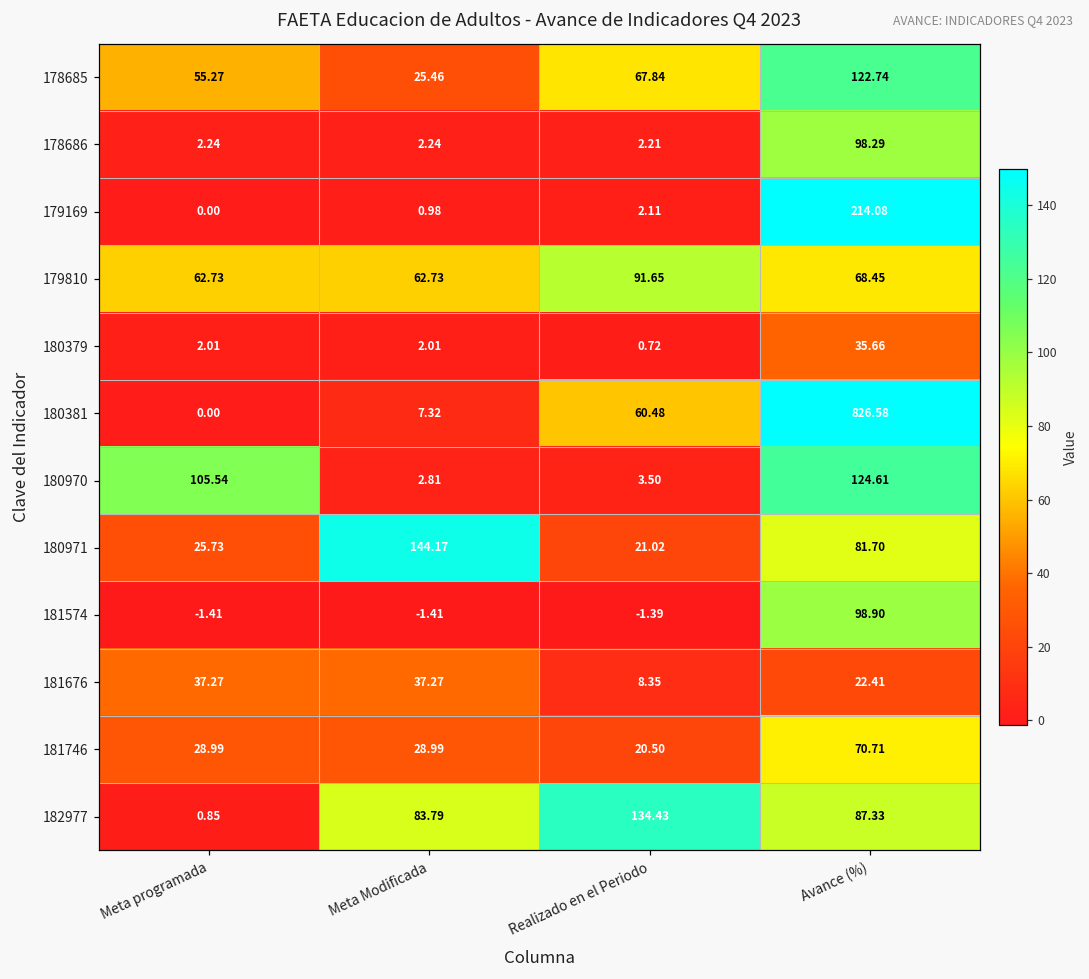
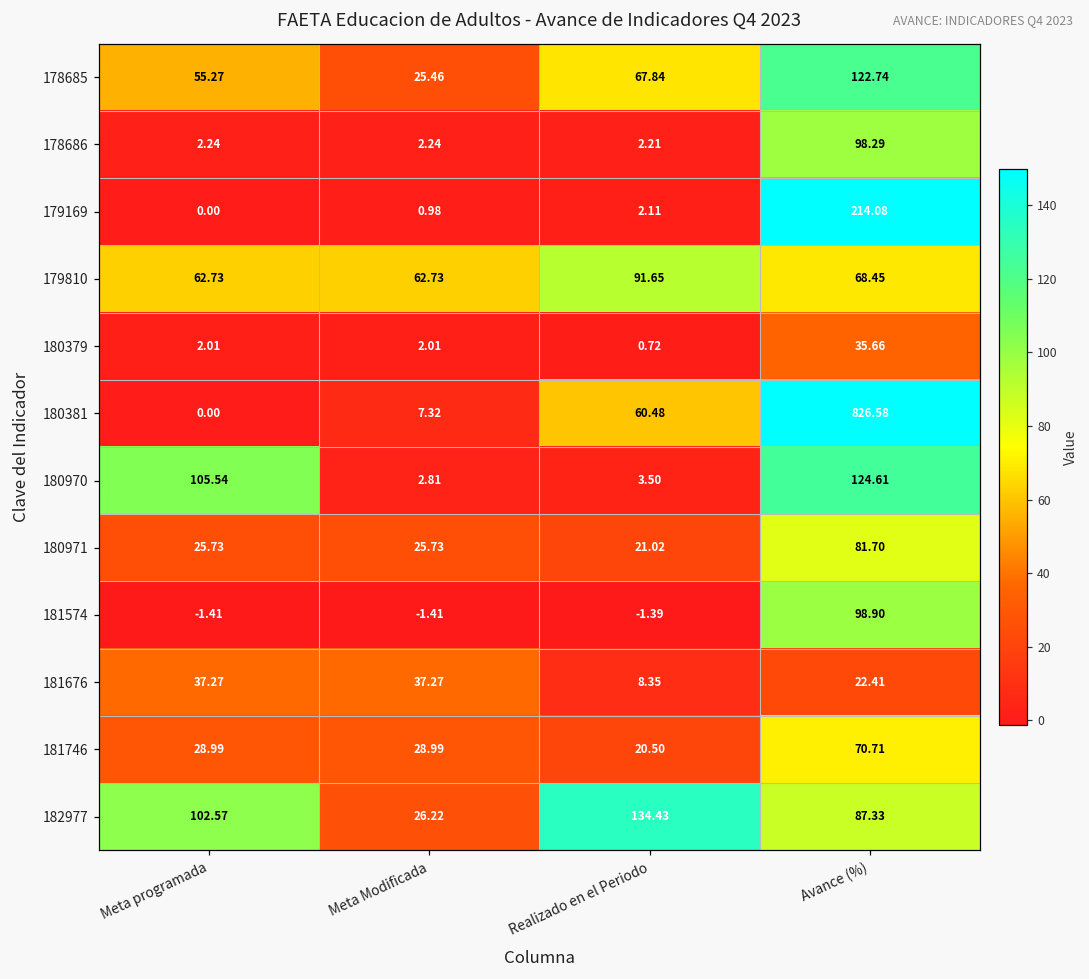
  {
    "178685": {
      "Meta programada": 55.27,
      "Meta Modificada": 25.46,
      "Realizado en el Periodo": 67.84,
      "Avance (%)": 122.74
    },
    "178686": {
      "Meta programada": 2.24,
      "Meta Modificada": 2.24,
      "Realizado en el Periodo": 2.21,
      "Avance (%)": 98.29
    },
    "179169": {
      "Meta programada": 0.00,
      "Meta Modificada": 0.98,
      "Realizado en el Periodo": 2.11,
      "Avance (%)": 214.08
    },
    "179810": {
      "Meta programada": 62.73,
      "Meta Modificada": 62.73,
      "Realizado en el Periodo": 91.65,
      "Avance (%)": 68.45
    },
    "180379": {
      "Meta programada": 2.01,
      "Meta Modificada": 2.01,
      "Realizado en el Periodo": 0.72,
      "Avance (%)": 35.66
    },
    "180381": {
      "Meta programada": 0.00,
      "Meta Modificada": 7.32,
      "Realizado en el Periodo": 60.48,
      "Avance (%)": 826.58
    },
    "180970": {
      "Meta programada": 105.54,
      "Meta Modificada": 2.81,
      "Realizado en el Periodo": 3.50,
      "Avance (%)": 124.61
    },
    "180971": {
      "Meta programada": 25.73,
-     "Meta Modificada": 144.17,
+     "Meta Modificada": 25.73,
      "Realizado en el Periodo": 21.02,
      "Avance (%)": 81.70
    },
    "181574": {
      "Meta programada": -1.41,
      "Meta Modificada": -1.41,
      "Realizado en el Periodo": -1.39,
      "Avance (%)": 98.90
    },
    "181676": {
      "Meta programada": 37.27,
      "Meta Modificada": 37.27,
      "Realizado en el Periodo": 8.35,
      "Avance (%)": 22.41
    },
    "181746": {
      "Meta programada": 28.99,
      "Meta Modificada": 28.99,
      "Realizado en el Periodo": 20.50,
      "Avance (%)": 70.71
    },
    "182977": {
-     "Meta programada": 0.85,
-     "Meta Modificada": 83.79,
+     "Meta programada": 102.57,
+     "Meta Modificada": 26.22,
      "Realizado en el Periodo": 134.43,
      "Avance (%)": 87.33
    }
  }
